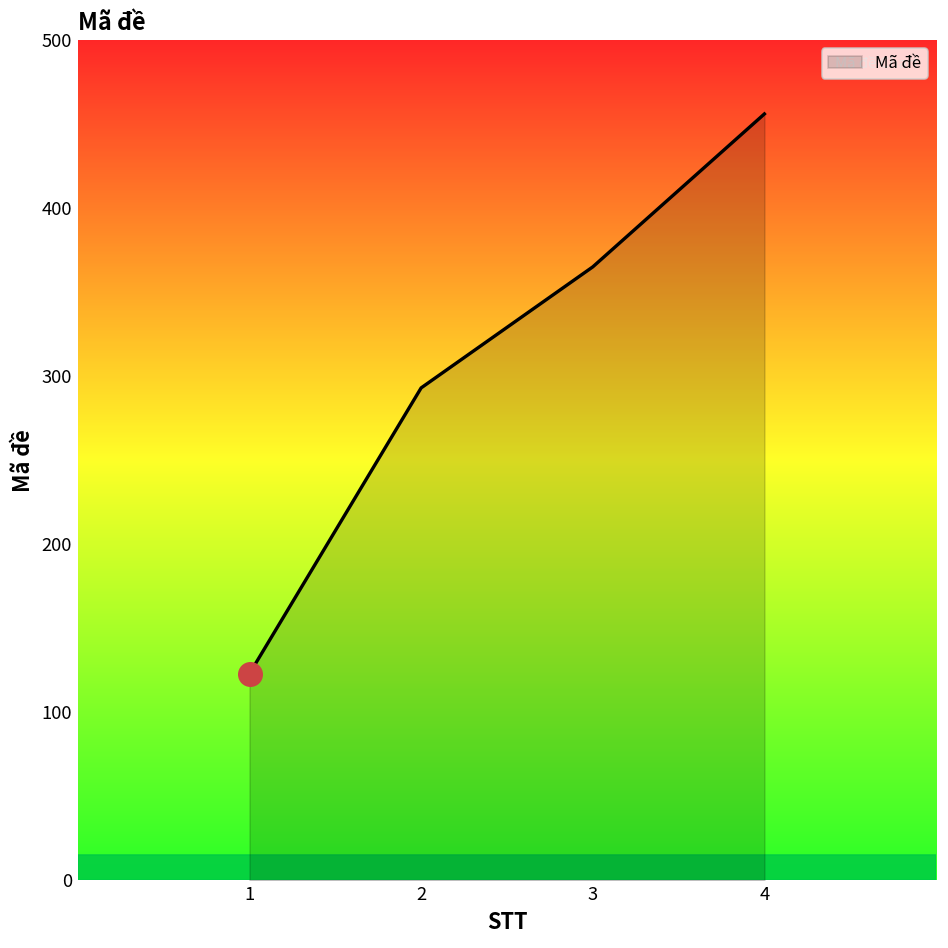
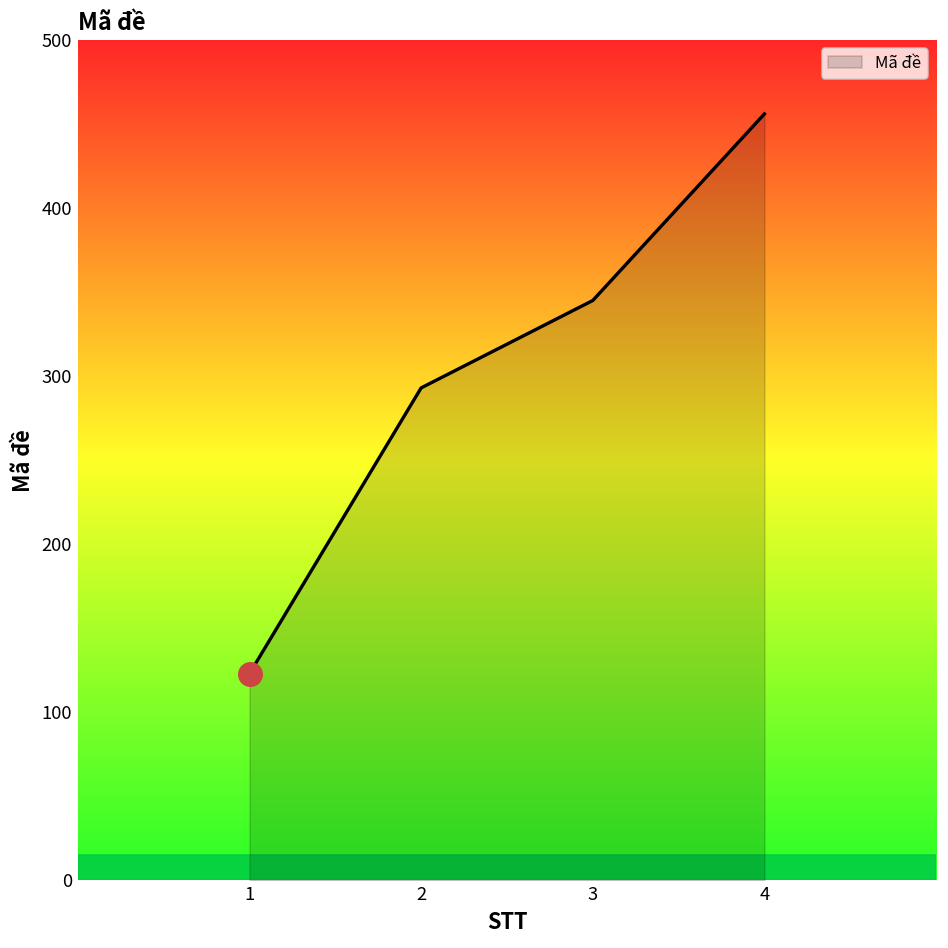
  {
    "Mã đề": {
      "2": 293,
-     "3": 365,
+     "3": 345,
      "4": 456
    }
  }
